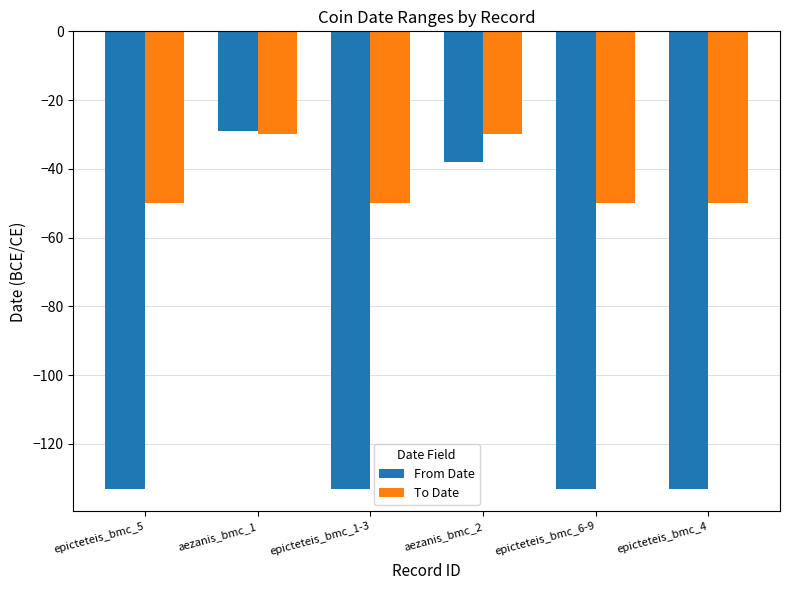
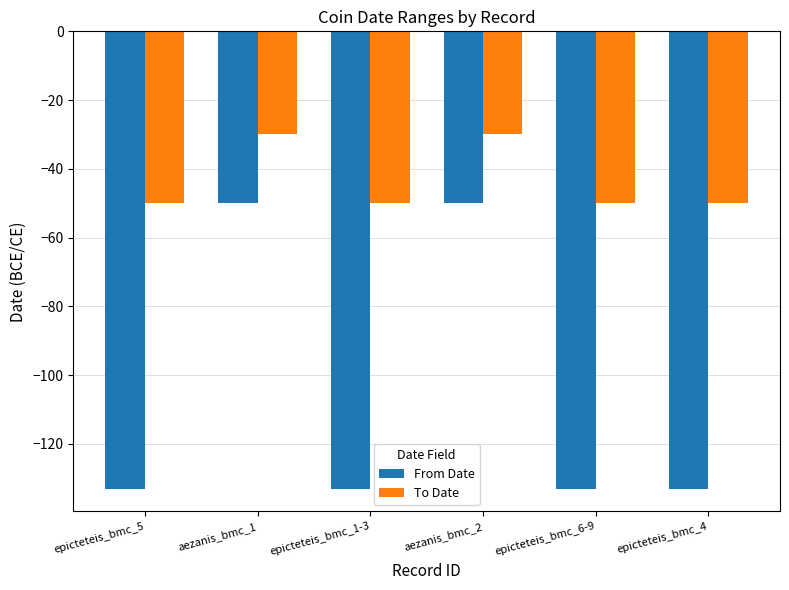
  {
    "From Date": {
      "epicteteis_bmc_5": -133,
-     "aezanis_bmc_1": -29,
+     "aezanis_bmc_1": -50,
      "epicteteis_bmc_1-3": -133,
-     "aezanis_bmc_2": -38,
+     "aezanis_bmc_2": -50,
      "epicteteis_bmc_6-9": -133,
      "epicteteis_bmc_4": -133
    },
    "To Date": {
      "epicteteis_bmc_5": -50,
      "aezanis_bmc_1": -30,
      "epicteteis_bmc_1-3": -50,
      "aezanis_bmc_2": -30,
      "epicteteis_bmc_6-9": -50,
      "epicteteis_bmc_4": -50
    }
  }
